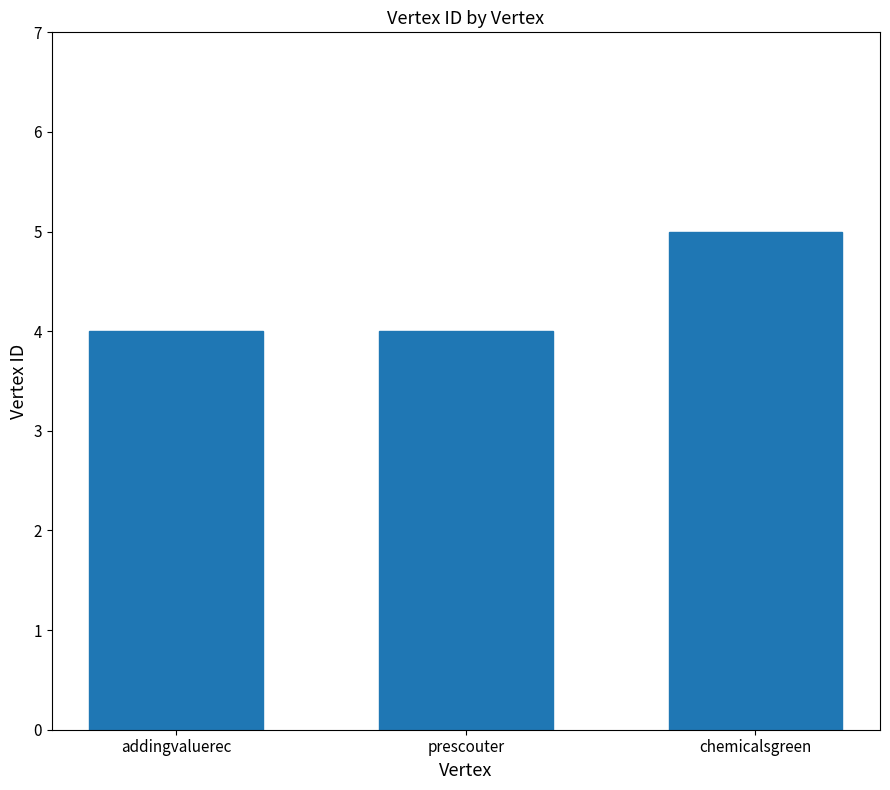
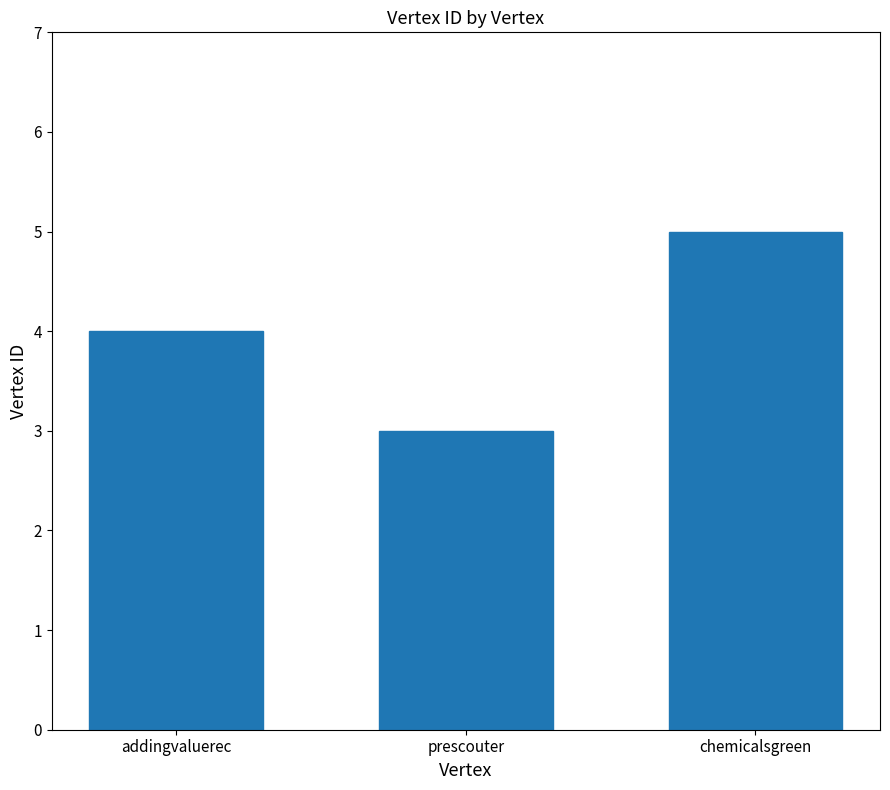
  {
    "addingvaluerec": 4,
-   "prescouter": 4,
+   "prescouter": 3,
    "chemicalsgreen": 5
  }
